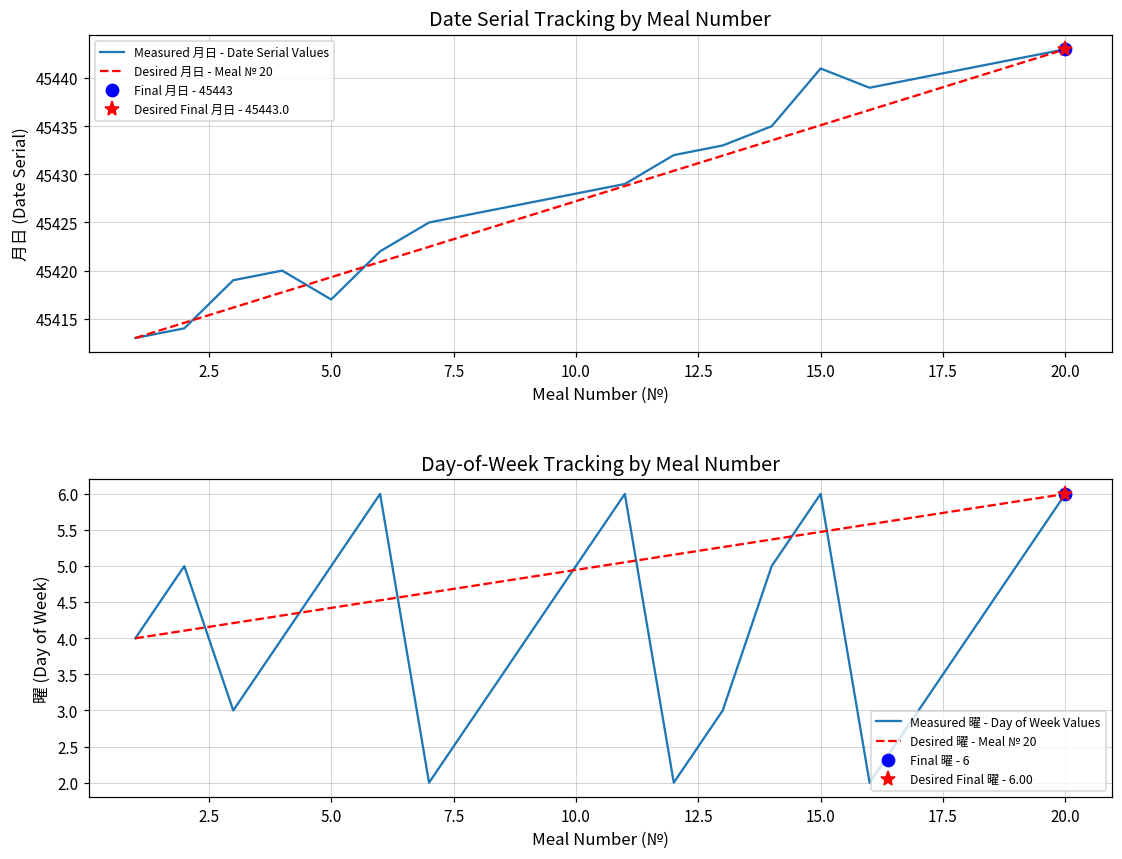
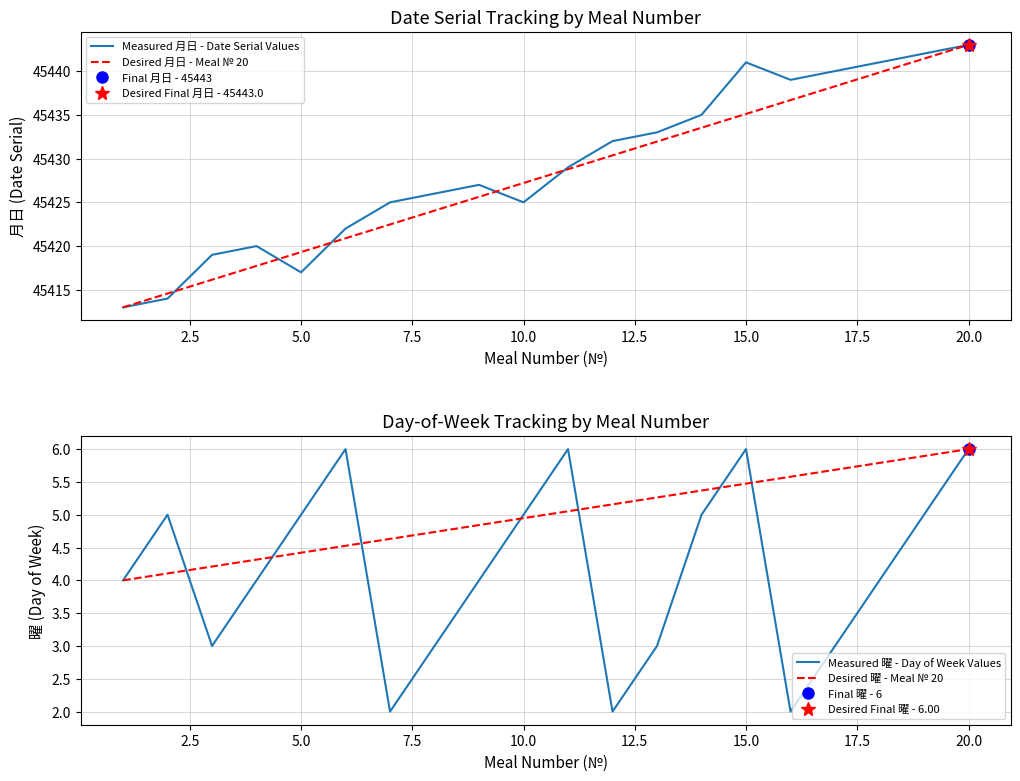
  {
    "Date Serial Tracking by Meal Number": {
      "Measured 月日 - Date Serial Values": {
        "5.0": 45417,
-       "10.0": 45428,
+       "10.0": 45425,
        "15.0": 45441
      }
    },
    "Day-of-Week Tracking by Meal Number": {
      "Measured 曜 - Day of Week Values": {
        "5.0": 5.0,
        "10.0": 5.0,
        "15.0": 6.0
      }
    }
  }
